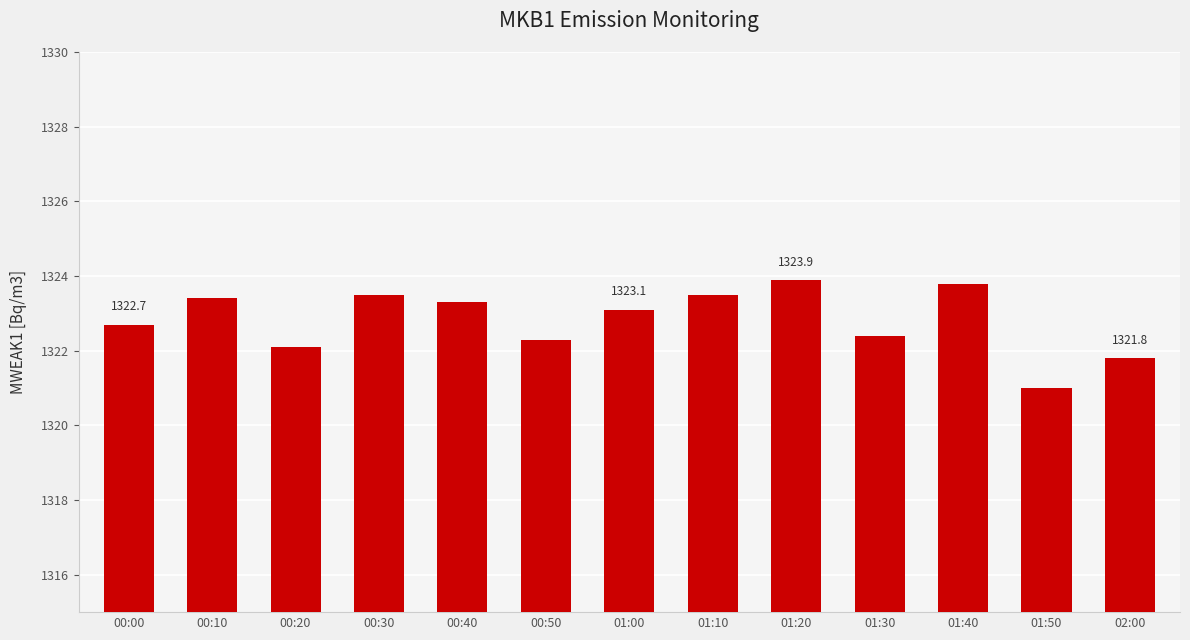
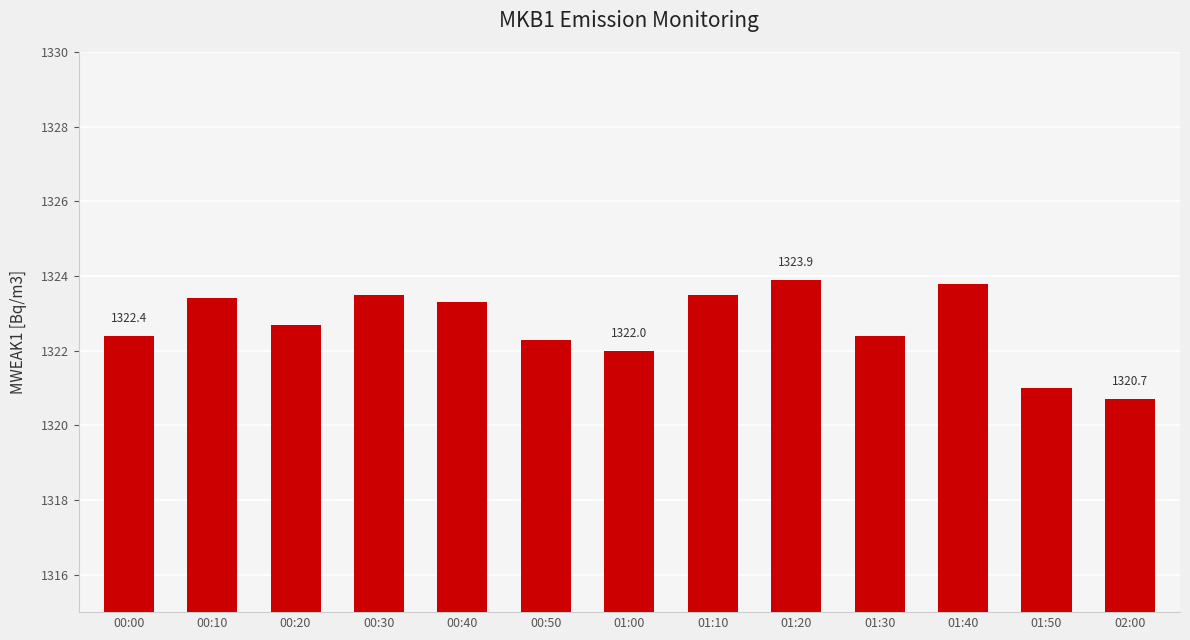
  {
-   "00:00": 1322.7,
-   "00:20": 1322.1,
-   "01:00": 1323.1,
+   "00:00": 1322.4,
+   "00:20": 1322.7,
+   "01:00": 1322.0,
    "01:20": 1323.9,
-   "02:00": 1321.8
+   "02:00": 1320.7
  }
